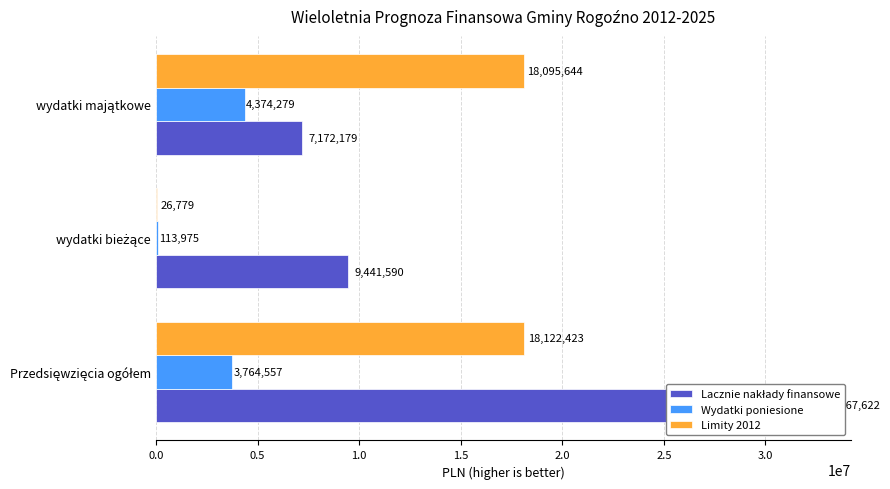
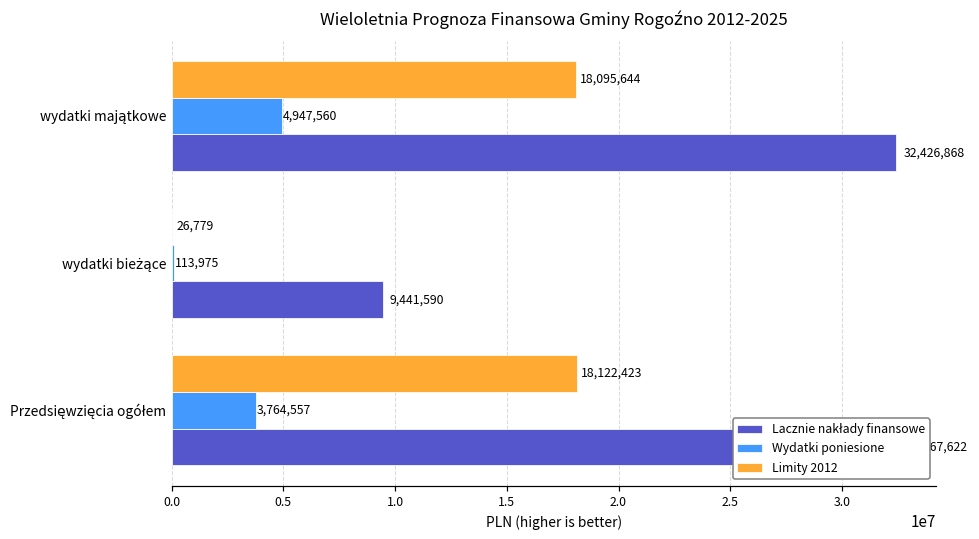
  {
    "Lacznie nakłady finansowe": {
-     "wydatki majątkowe": "7,172,179",
+     "wydatki majątkowe": "32,426,868",
      "wydatki bieżące": "9,441,590"
    },
    "Wydatki poniesione": {
-     "wydatki majątkowe": "4,374,279",
+     "wydatki majątkowe": "4,947,560",
      "wydatki bieżące": "113,975",
      "Przedsięwzięcia ogółem": "3,764,557"
    },
    "Limity 2012": {
      "wydatki majątkowe": "18,095,644",
      "wydatki bieżące": "26,779",
      "Przedsięwzięcia ogółem": "18,122,423"
    }
  }
